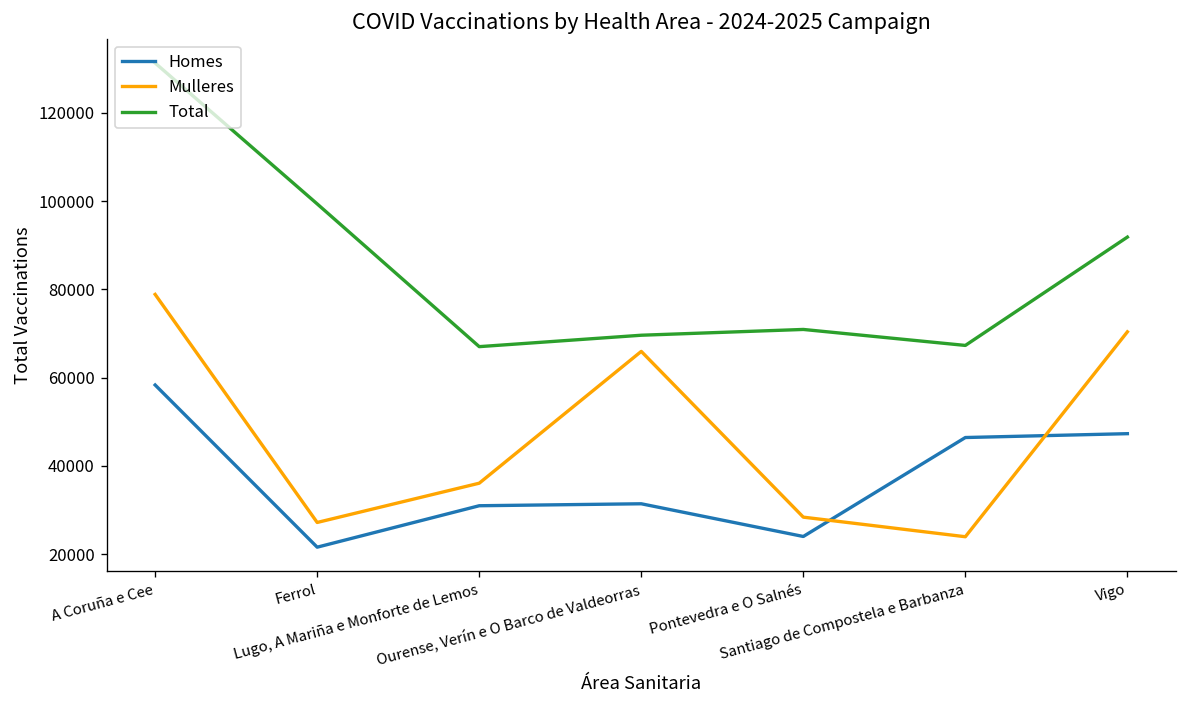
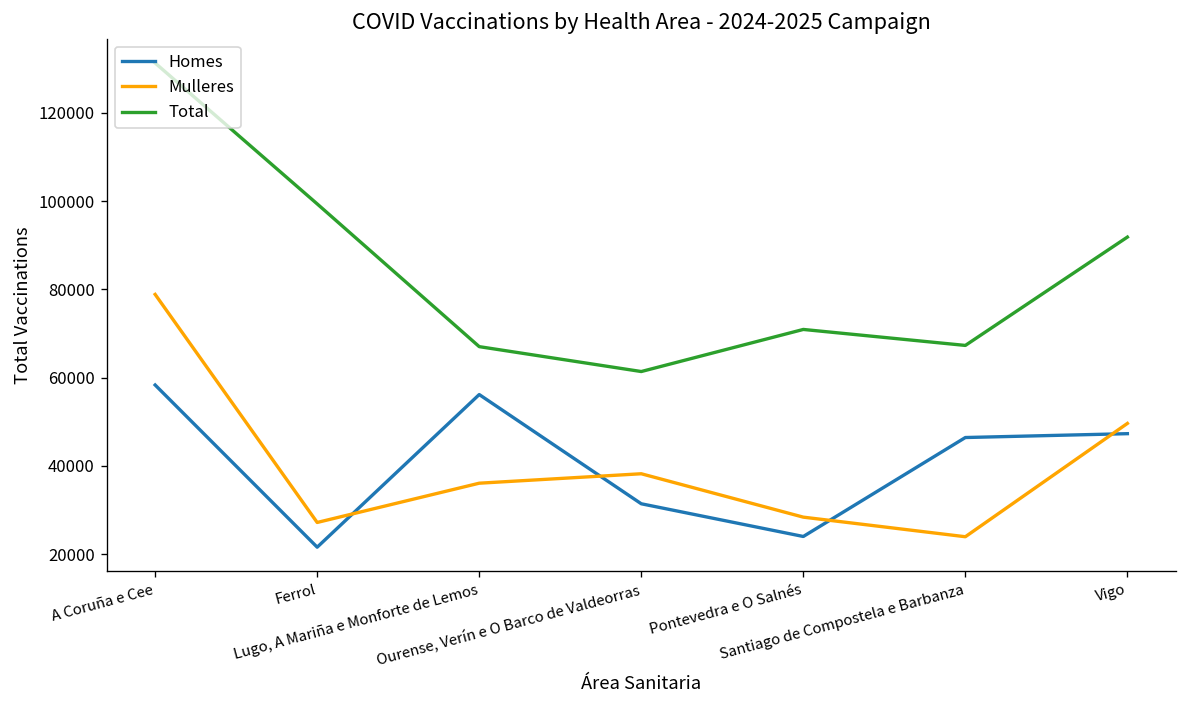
  {
    "Homes": {
      "A Coruña e Cee": 58000,
      "Ferrol": 22000,
-     "Lugo, A Mariña e Monforte de Lemos": 31000,
+     "Lugo, A Mariña e Monforte de Lemos": 56000,
      "Ourense, Verín e O Barco de Valdeorras": 31000,
      "Pontevedra e O Salnés": 24000,
      "Santiago de Compostela e Barbanza": 46000,
      "Vigo": 47000
    },
    "Mulleres": {
      "A Coruña e Cee": 79000,
      "Ferrol": 27000,
      "Lugo, A Mariña e Monforte de Lemos": 36000,
-     "Ourense, Verín e O Barco de Valdeorras": 66000,
+     "Ourense, Verín e O Barco de Valdeorras": 38000,
      "Pontevedra e O Salnés": 28000,
      "Santiago de Compostela e Barbanza": 24000,
-     "Vigo": 70000
+     "Vigo": 50000
    },
    "Total": {
      "Ferrol": 99000,
      "Lugo, A Mariña e Monforte de Lemos": 67000,
-     "Ourense, Verín e O Barco de Valdeorras": 70000,
+     "Ourense, Verín e O Barco de Valdeorras": 61000,
      "Pontevedra e O Salnés": 71000,
      "Santiago de Compostela e Barbanza": 67000,
      "Vigo": 92000
    }
  }
